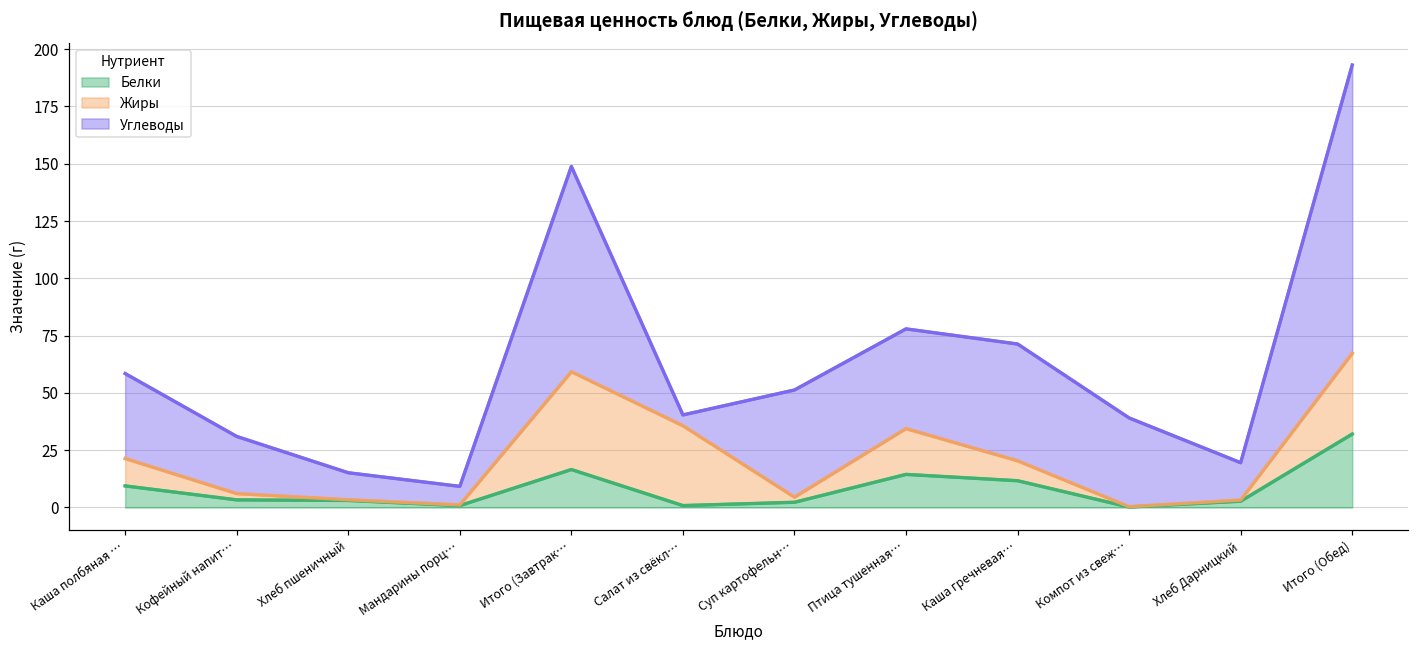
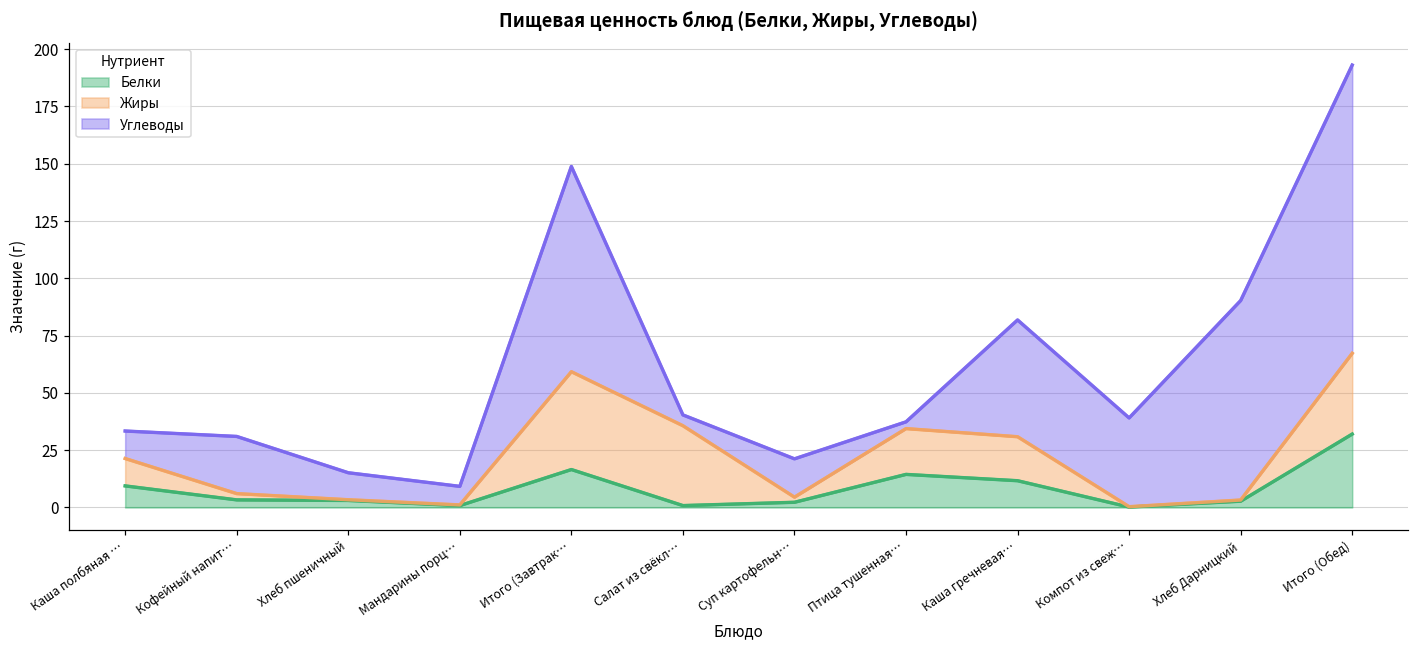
  {
    "Жиры": {
      "Каша полбяная …": 12,
      "Кофейный напит…": 3,
      "Итого (Завтрак…": 43,
      "Салат из свёкл…": 35,
      "Суп картофельн…": 2,
      "Птица тушенная…": 20,
-     "Каша гречневая…": 9,
+     "Каша гречневая…": 19,
      "Итого (Обед)": 35
    },
    "Углеводы": {
-     "Каша полбяная …": 37,
+     "Каша полбяная …": 12,
      "Кофейный напит…": 25,
      "Хлеб пшеничный": 12,
      "Мандарины порц…": 8,
      "Итого (Завтрак…": 90,
      "Салат из свёкл…": 5,
-     "Суп картофельн…": 47,
-     "Птица тушенная…": 44,
+     "Суп картофельн…": 17,
+     "Птица тушенная…": 3,
      "Каша гречневая…": 51,
      "Компот из свеж…": 39,
-     "Хлеб Дарницкий": 16,
+     "Хлеб Дарницкий": 87,
      "Итого (Обед)": 126
    }
  }
